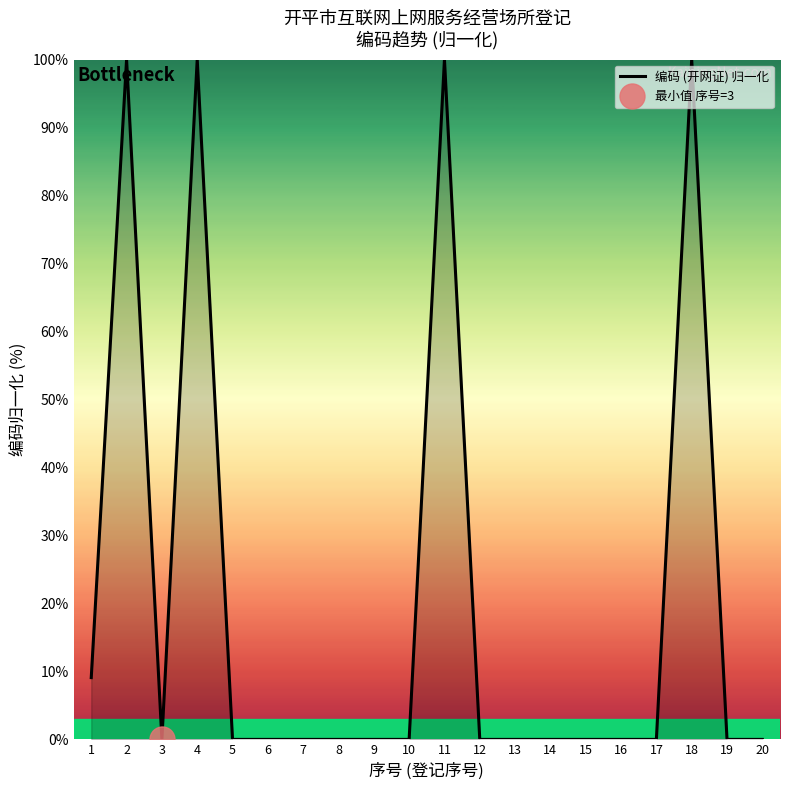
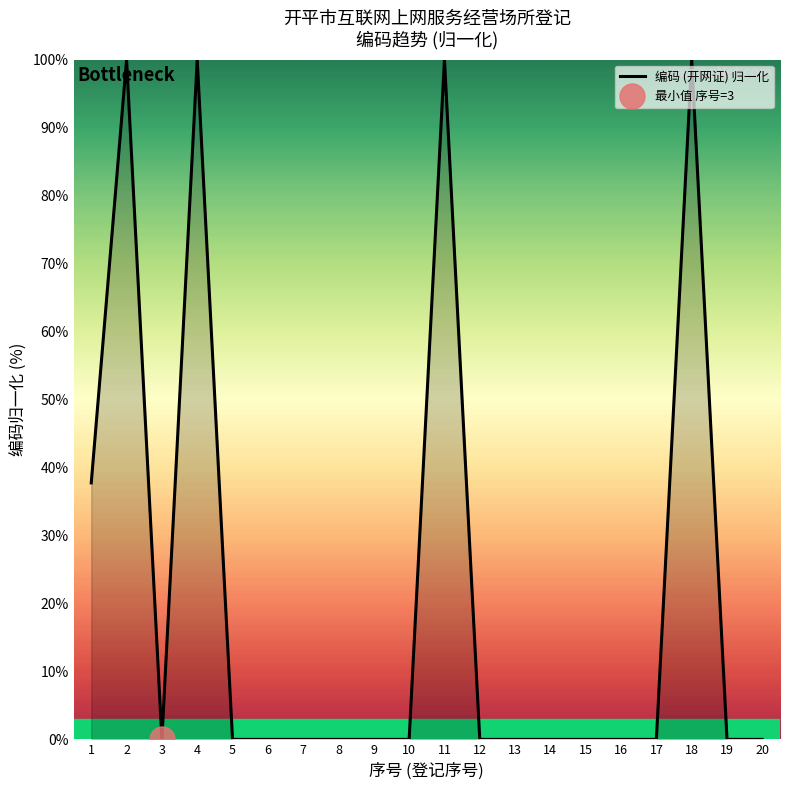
  {
    "编码 (开网证) 归一化": {
-     "1": "9%",
+     "1": "38%",
      "2": "100%",
      "4": "100%",
      "11": "100%",
      "18": "100%"
    }
  }
